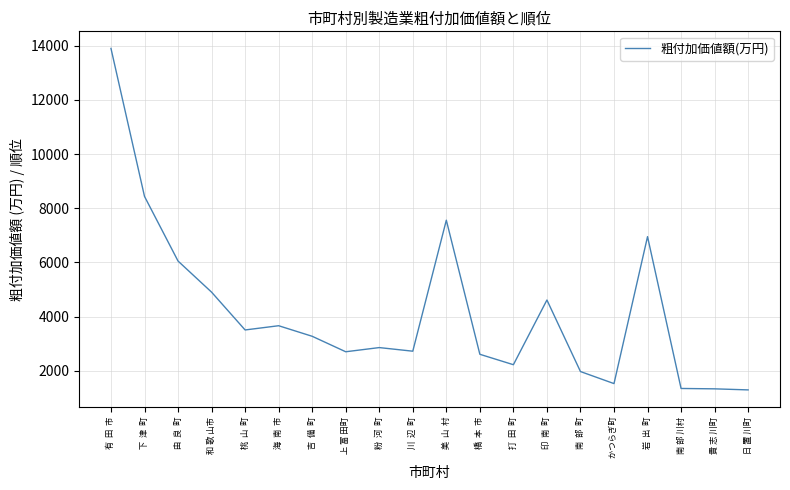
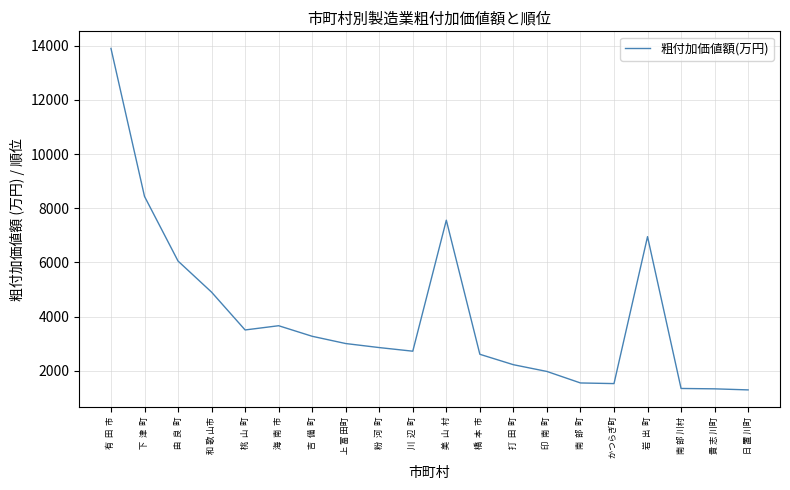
  {
    "有 田 市": 13900,
    "下 津 町": 8400,
    "由 良 町": 6100,
    "和 歌 山市": 4900,
    "桃 山 町": 3500,
    "海 南 市": 3700,
    "吉 備 町": 3300,
-   "上 富 田町": 2700,
+   "上 富 田町": 3000,
    "粉 河 町": 2900,
    "川 辺 町": 2700,
    "美 山 村": 7600,
    "橋 本 市": 2600,
    "打 田 町": 2200,
-   "印 南 町": 4600,
-   "南 部 町": 2000,
+   "印 南 町": 2000,
+   "南 部 町": 1600,
    "かつらぎ町": 1500,
    "岩 出 町": 7000,
    "南 部 川村": 1300,
    "貴 志 川町": 1300,
    "日 置 川町": 1300
  }
